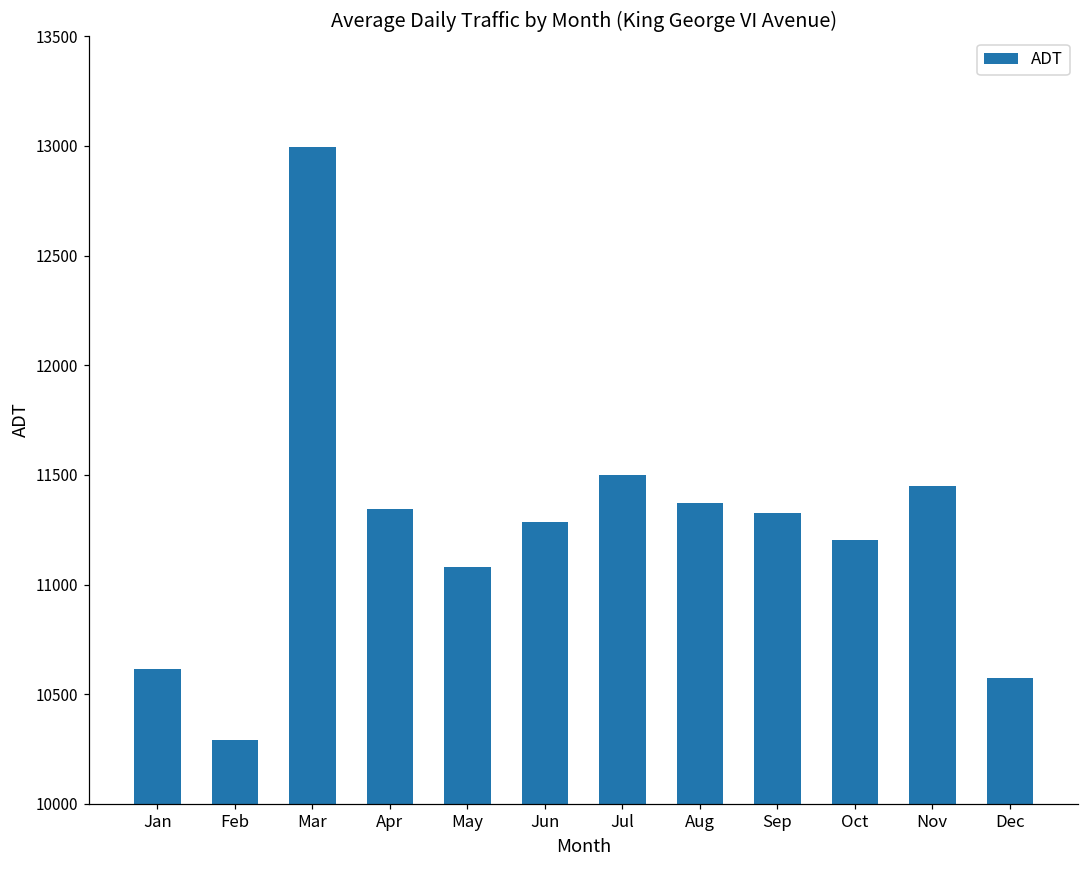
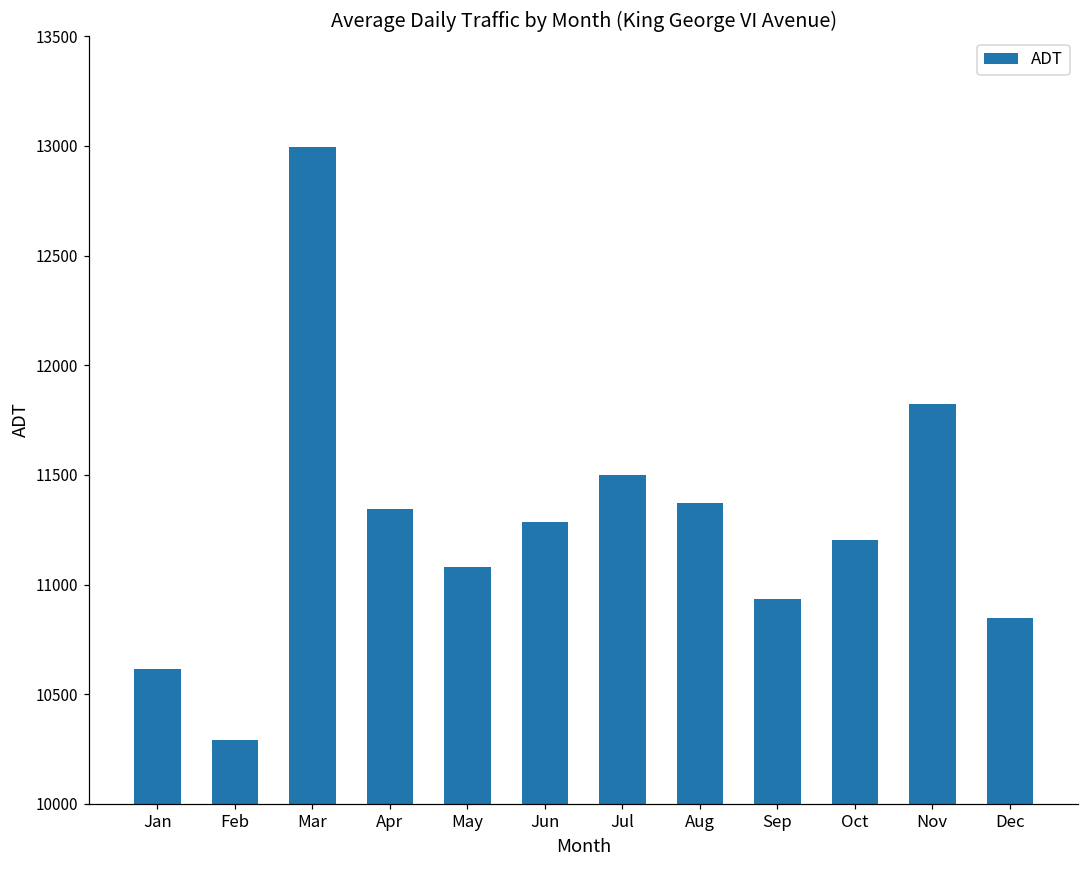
  {
    "Jan": 10620,
    "Feb": 10290,
    "Mar": 12990,
    "Apr": 11340,
    "May": 11080,
    "Jun": 11290,
    "Jul": 11500,
    "Aug": 11370,
-   "Sep": 11320,
+   "Sep": 10940,
    "Oct": 11200,
-   "Nov": 11450,
-   "Dec": 10570
+   "Nov": 11820,
+   "Dec": 10850
  }
